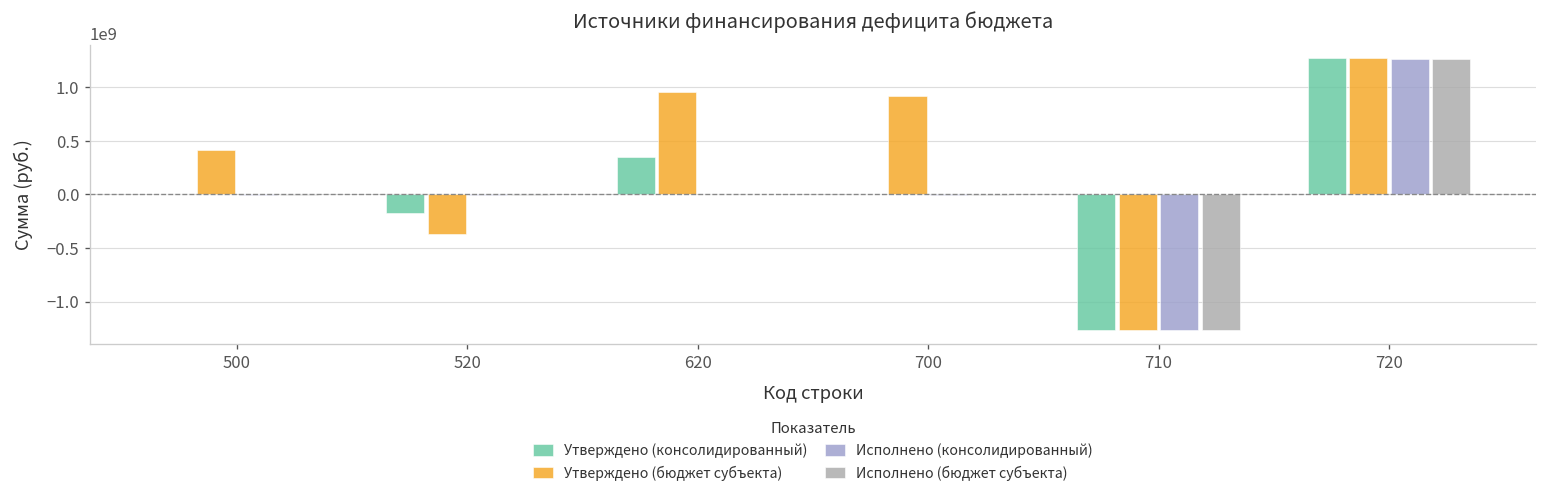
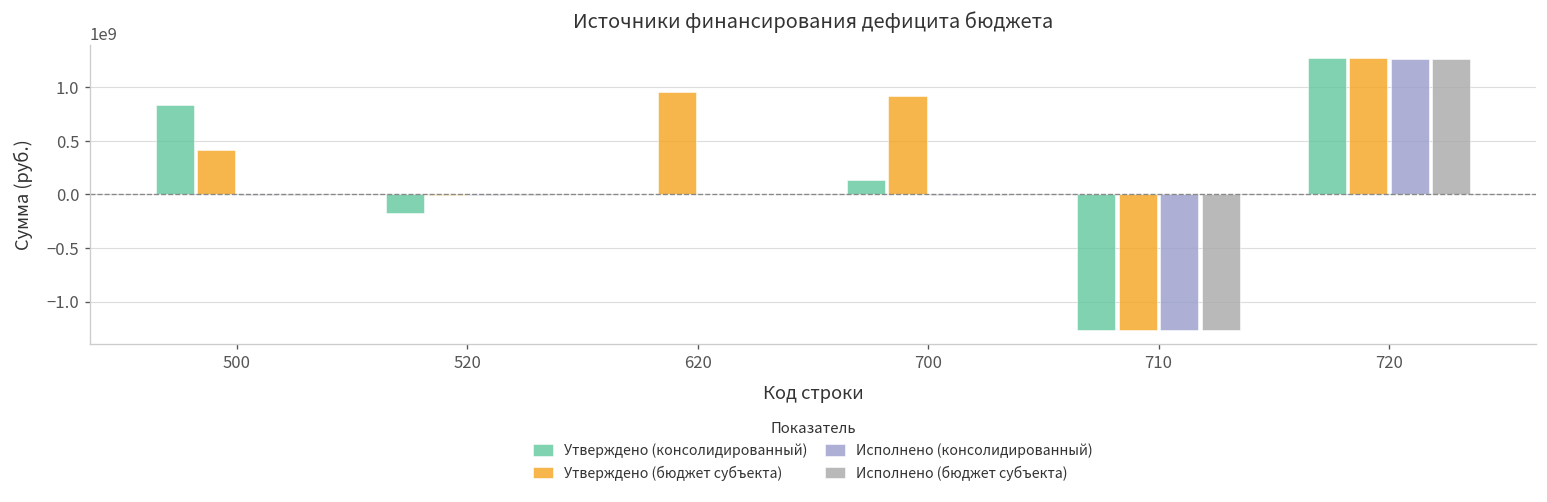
  {
    "Утверждено (консолидированный)": {
-     "500": 0,
+     "500": 800000000,
      "520": -200000000,
-     "620": 300000000,
-     "700": 0,
+     "620": 0,
+     "700": 100000000,
      "710": -1300000000,
      "720": 1300000000
    },
    "Утверждено (бюджет субъекта)": {
      "500": 400000000,
-     "520": -400000000,
+     "520": 0,
      "620": 1000000000,
      "700": 900000000,
      "710": -1300000000,
      "720": 1300000000
    }
  }
